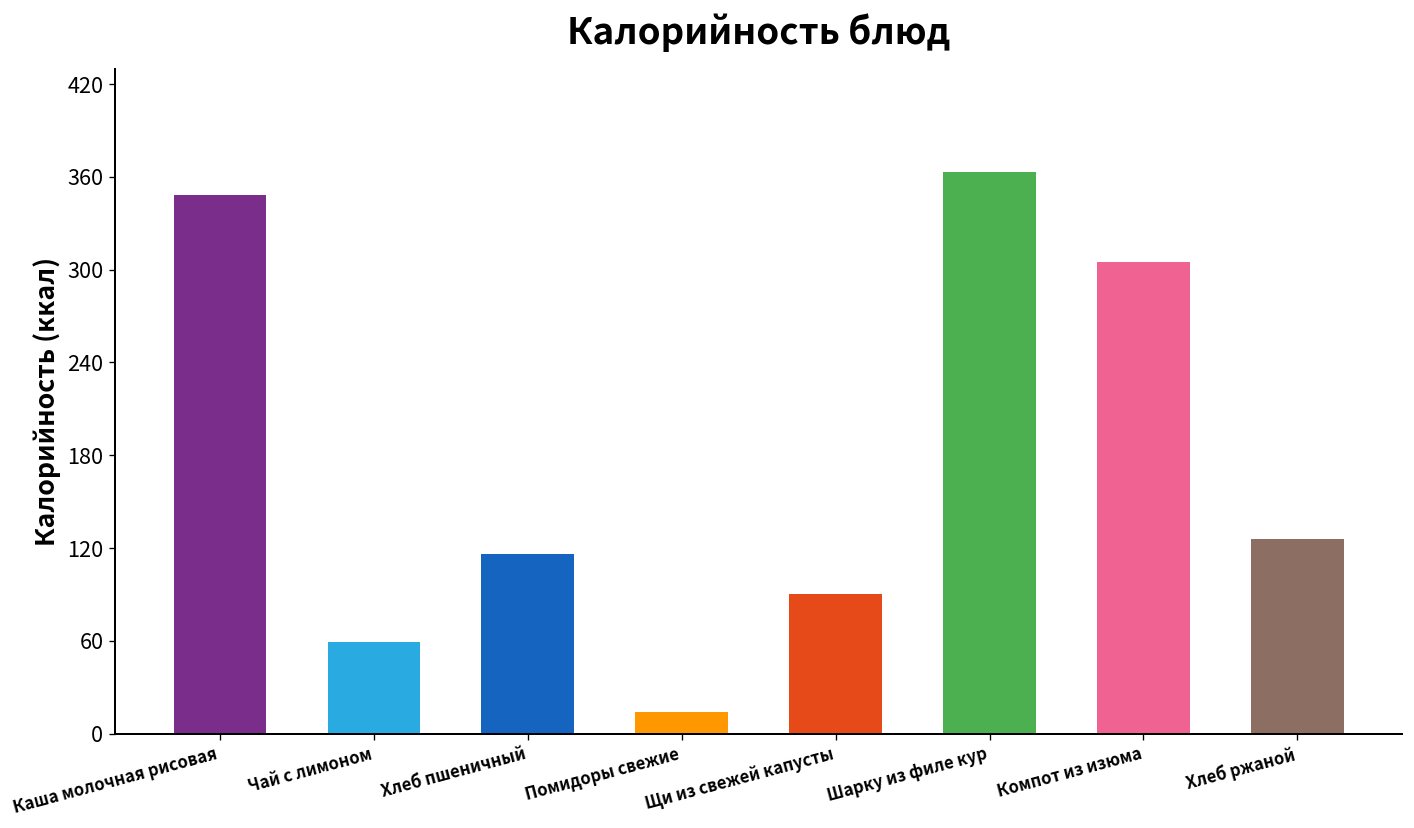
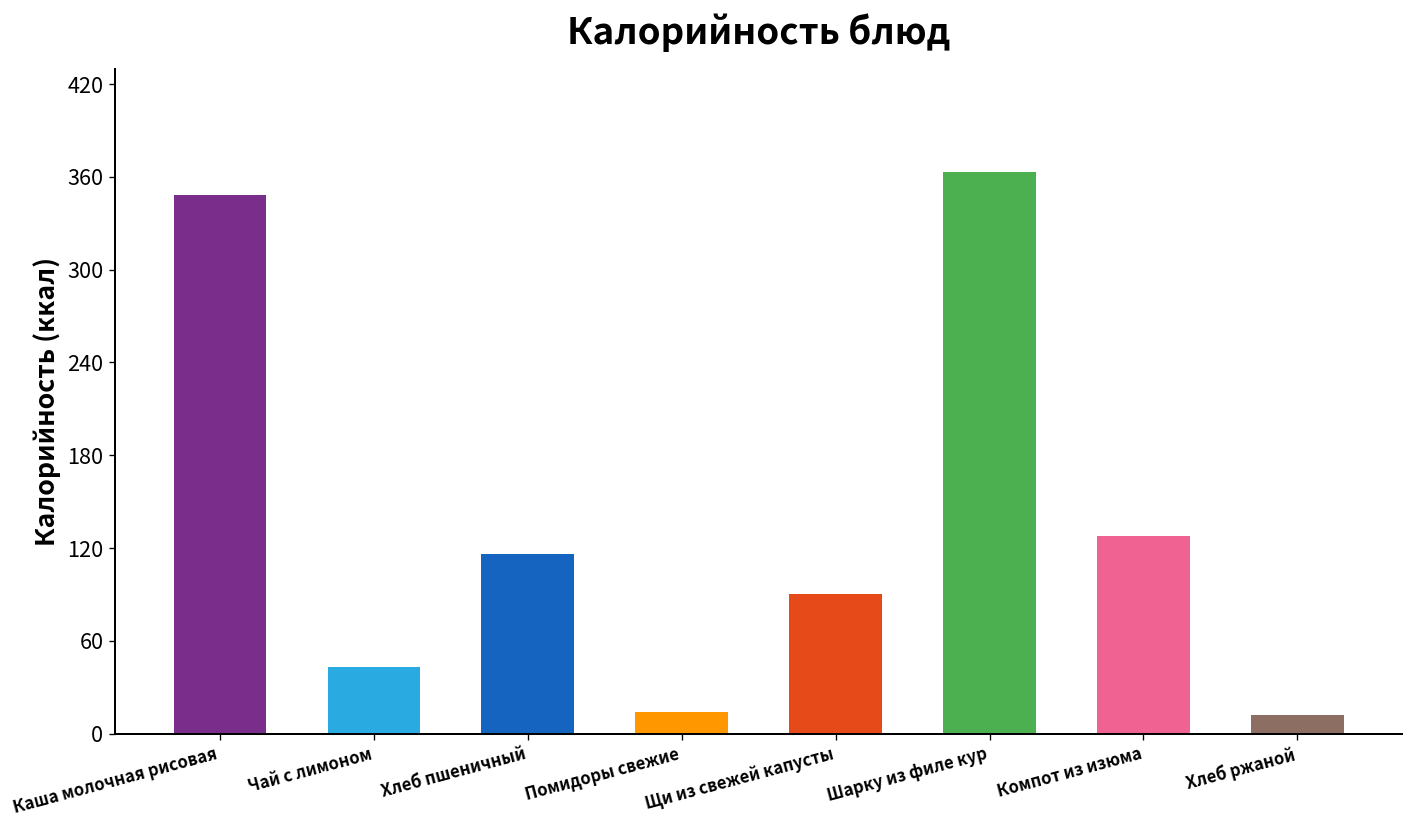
  {
    "Каша молочная рисовая": 348,
-   "Чай с лимоном": 59,
+   "Чай с лимоном": 43,
    "Хлеб пшеничный": 116,
    "Помидоры свежие": 14,
    "Щи из свежей капусты": 90,
    "Шарку из филе кур": 363,
-   "Компот из изюма": 305,
-   "Хлеб ржаной": 126
+   "Компот из изюма": 128,
+   "Хлеб ржаной": 12
  }
